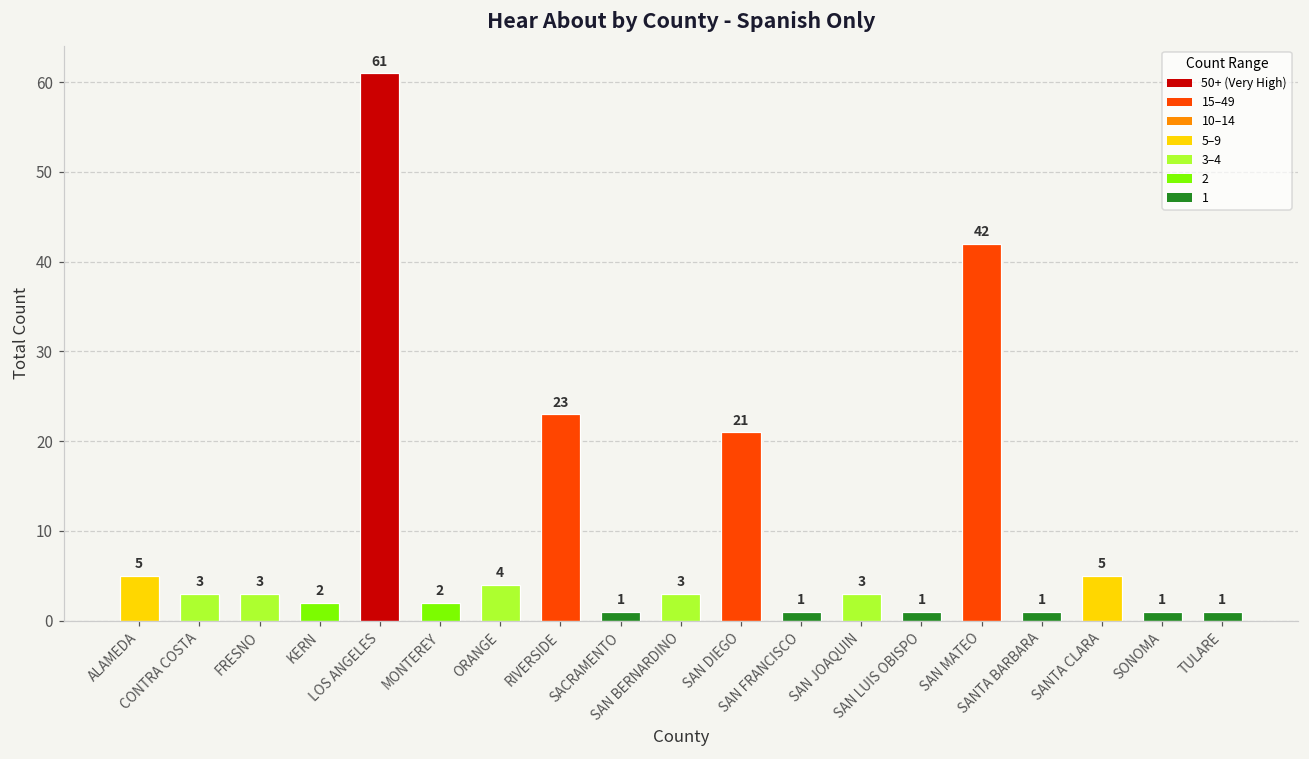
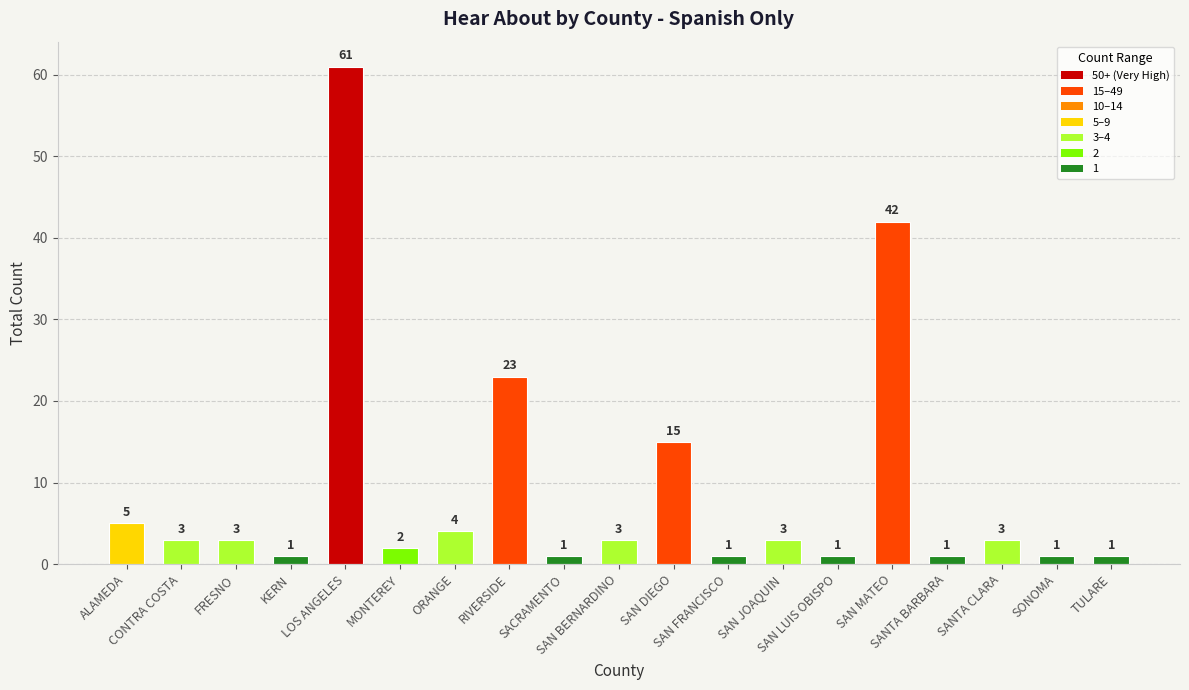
  {
    "ALAMEDA": 5,
    "CONTRA COSTA": 3,
    "FRESNO": 3,
-   "KERN": 2,
+   "KERN": 1,
    "LOS ANGELES": 61,
    "MONTEREY": 2,
    "ORANGE": 4,
    "RIVERSIDE": 23,
    "SACRAMENTO": 1,
    "SAN BERNARDINO": 3,
-   "SAN DIEGO": 21,
+   "SAN DIEGO": 15,
    "SAN FRANCISCO": 1,
    "SAN JOAQUIN": 3,
    "SAN LUIS OBISPO": 1,
    "SAN MATEO": 42,
    "SANTA BARBARA": 1,
-   "SANTA CLARA": 5,
+   "SANTA CLARA": 3,
    "SONOMA": 1,
    "TULARE": 1
  }
